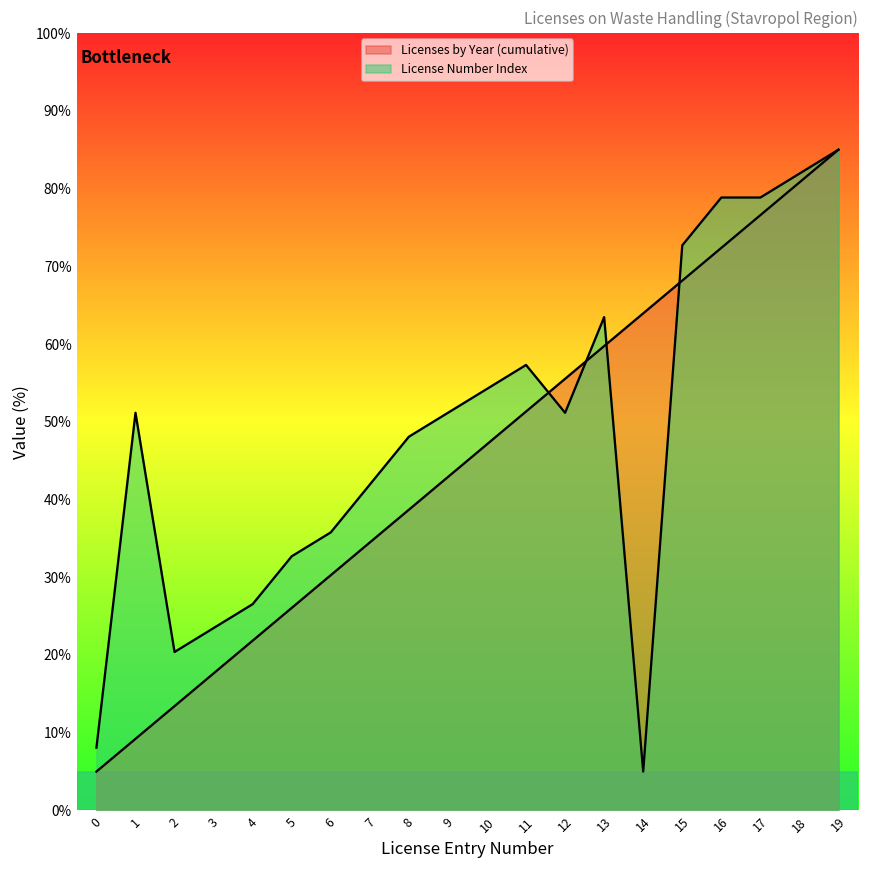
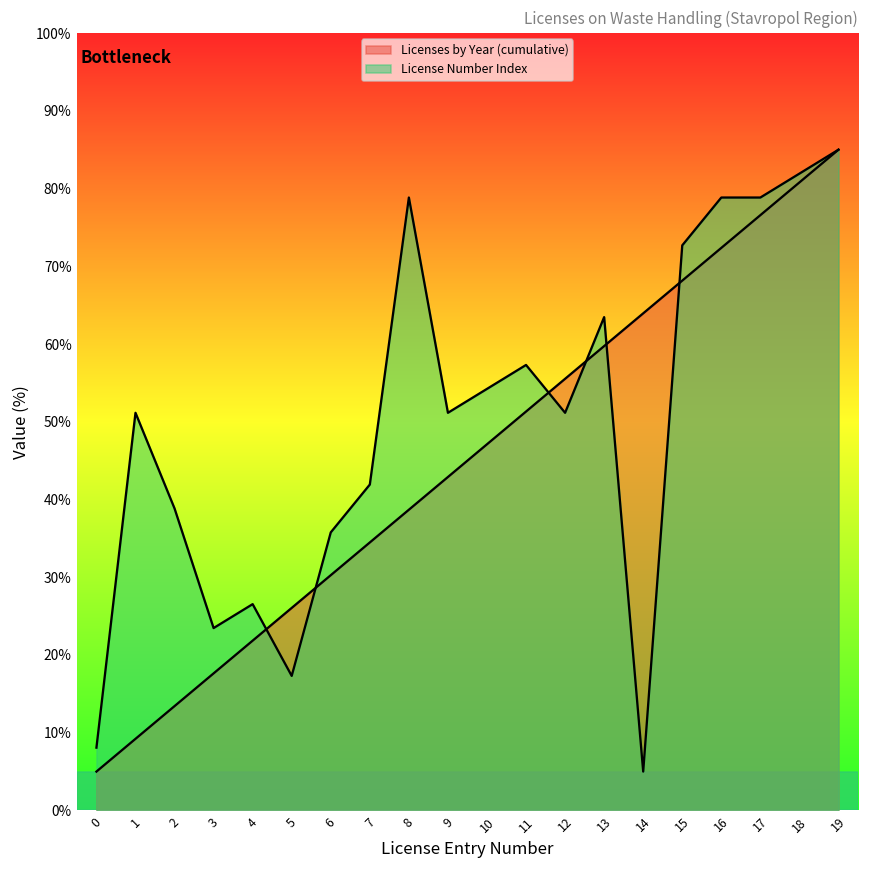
  {
    "Licenses by Year (cumulative)": {
      "1": "9%",
      "2": "13%",
      "3": "18%",
      "4": "22%",
      "5": "26%",
      "6": "30%",
      "7": "34%",
      "8": "39%",
      "9": "43%",
      "10": "47%",
      "11": "51%",
      "12": "56%",
      "13": "60%",
      "14": "64%",
      "15": "68%",
      "16": "72%",
      "17": "77%",
      "18": "81%"
    },
    "License Number Index": {
      "0": "8%",
      "1": "51%",
-     "2": "20%",
+     "2": "39%",
      "3": "23%",
      "4": "27%",
-     "5": "33%",
+     "5": "17%",
      "6": "36%",
      "7": "42%",
-     "8": "48%",
+     "8": "79%",
      "9": "51%",
      "10": "54%",
      "11": "57%",
      "12": "51%",
      "13": "63%",
      "15": "73%",
      "16": "79%",
      "17": "79%",
      "18": "82%"
    }
  }
